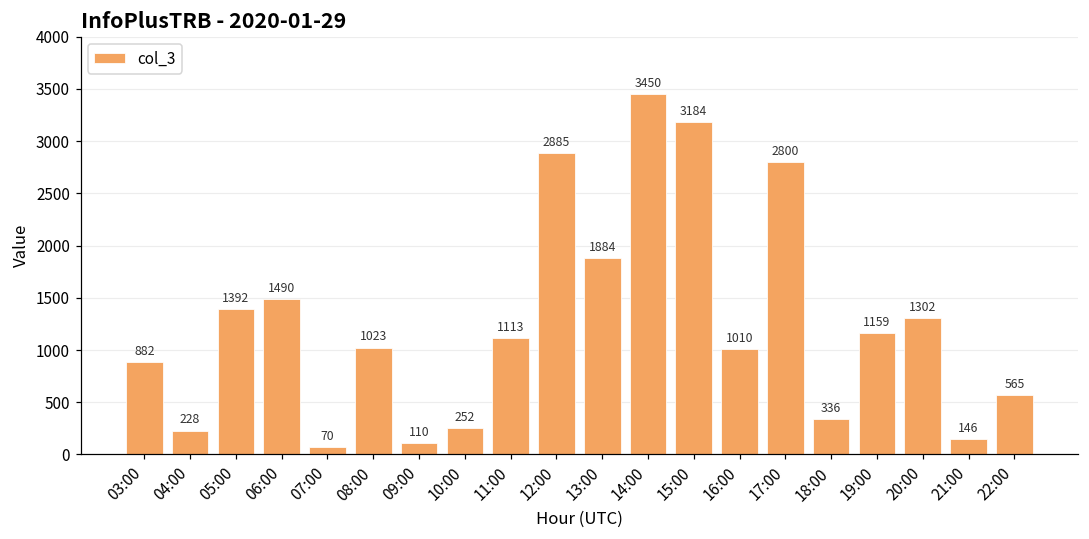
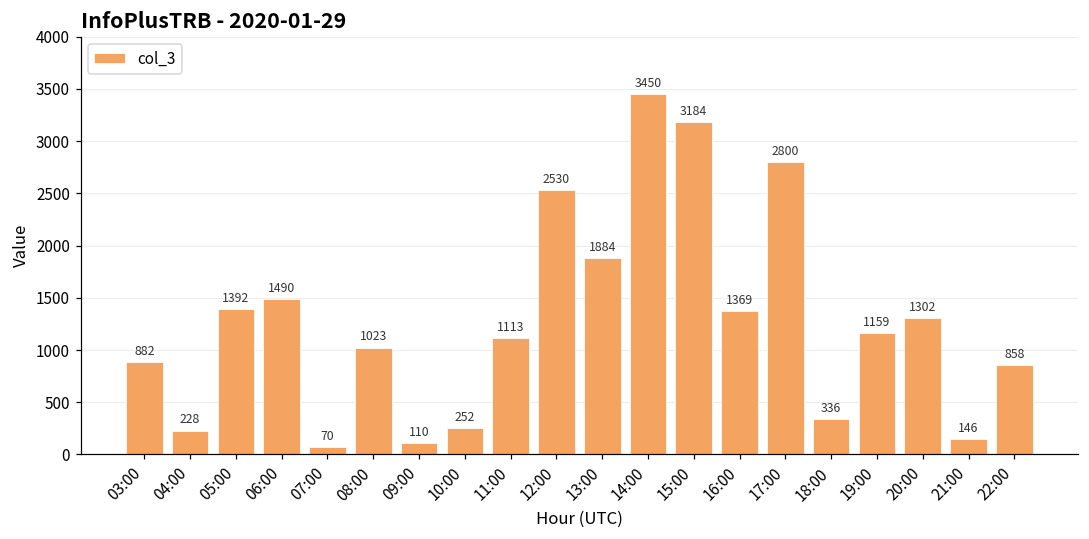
  {
    "03:00": 882,
    "04:00": 228,
    "05:00": 1392,
    "06:00": 1490,
    "07:00": 70,
    "08:00": 1023,
    "09:00": 110,
    "10:00": 252,
    "11:00": 1113,
-   "12:00": 2885,
+   "12:00": 2530,
    "13:00": 1884,
    "14:00": 3450,
    "15:00": 3184,
-   "16:00": 1010,
+   "16:00": 1369,
    "17:00": 2800,
    "18:00": 336,
    "19:00": 1159,
    "20:00": 1302,
    "21:00": 146,
-   "22:00": 565
+   "22:00": 858
  }
